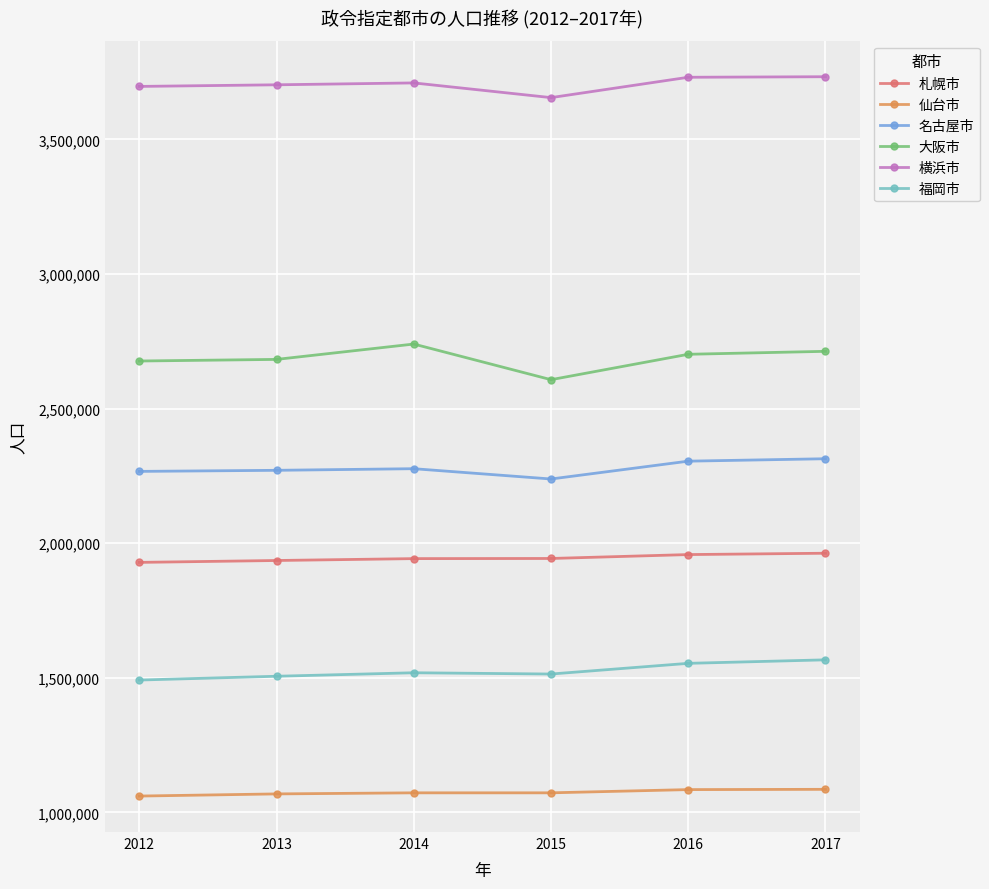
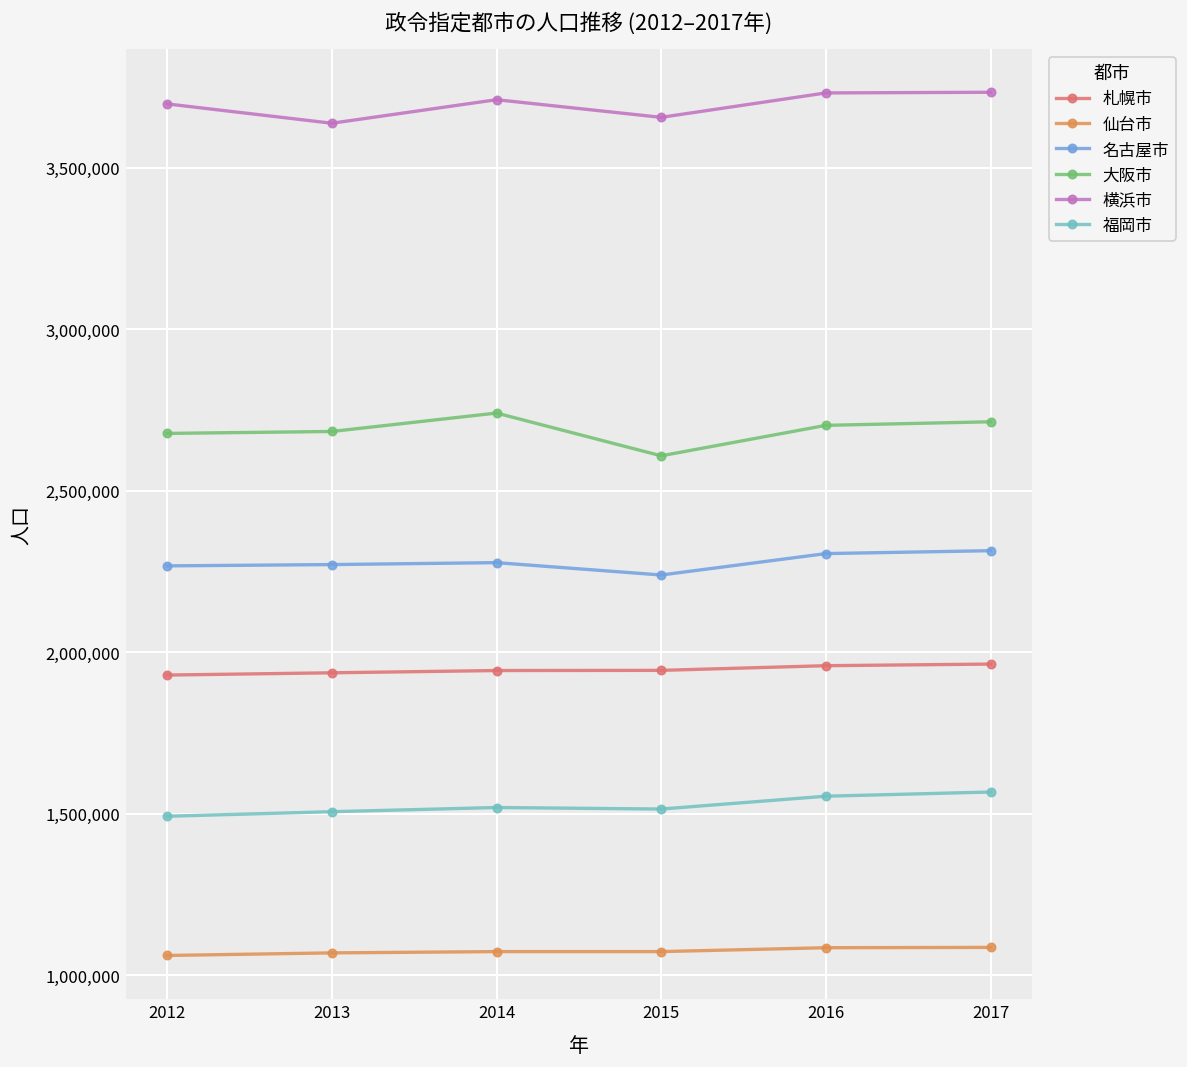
  {
    "大阪市": {
      "2012": "2,680,000",
      "2013": "2,680,000",
      "2014": "2,740,000",
      "2015": "2,610,000",
      "2016": "2,700,000",
      "2017": "2,710,000"
    },
    "横浜市": {
      "2012": "3,700,000",
-     "2013": "3,700,000",
+     "2013": "3,640,000",
      "2014": "3,710,000",
      "2015": "3,660,000",
      "2016": "3,730,000",
      "2017": "3,730,000"
    }
  }
